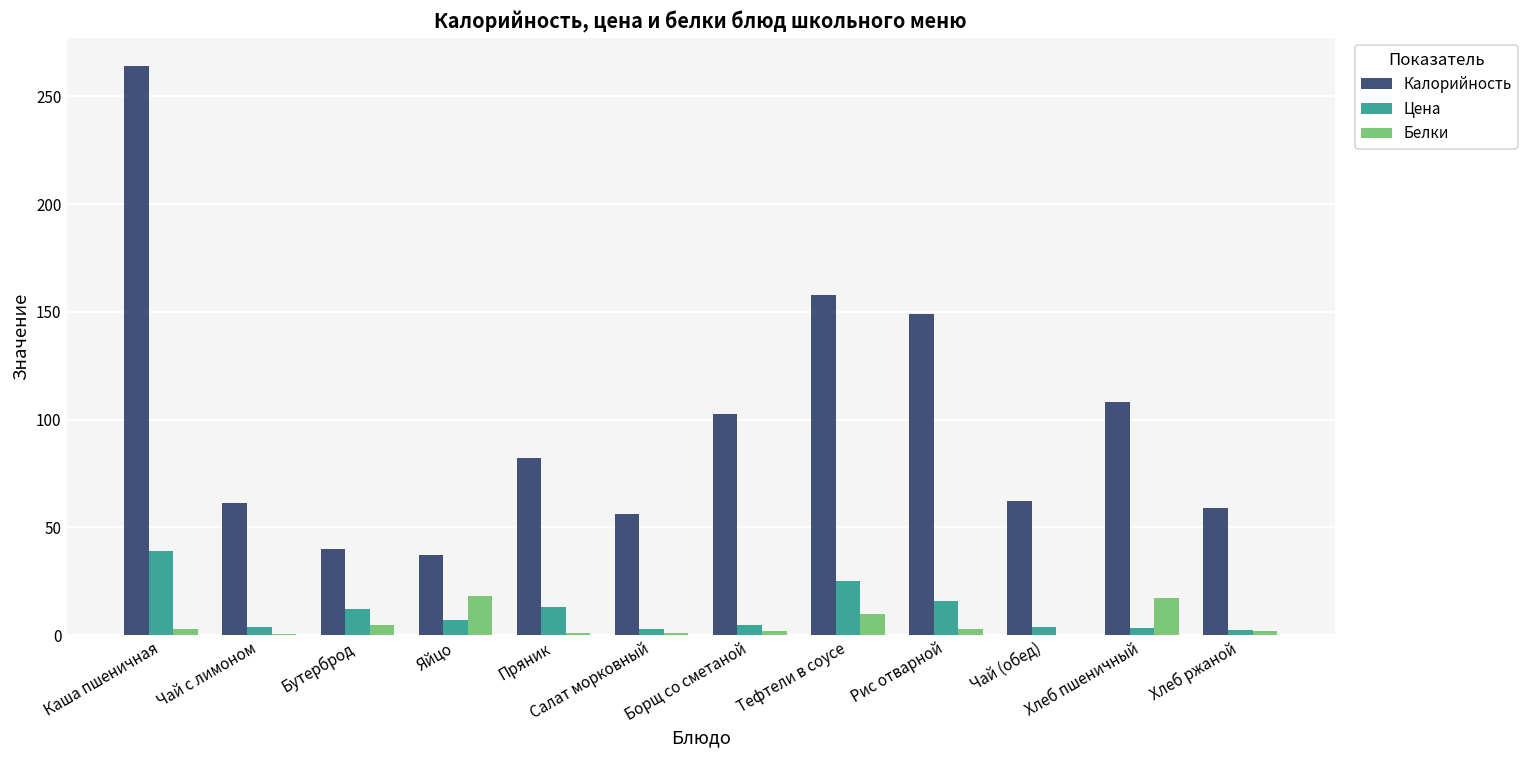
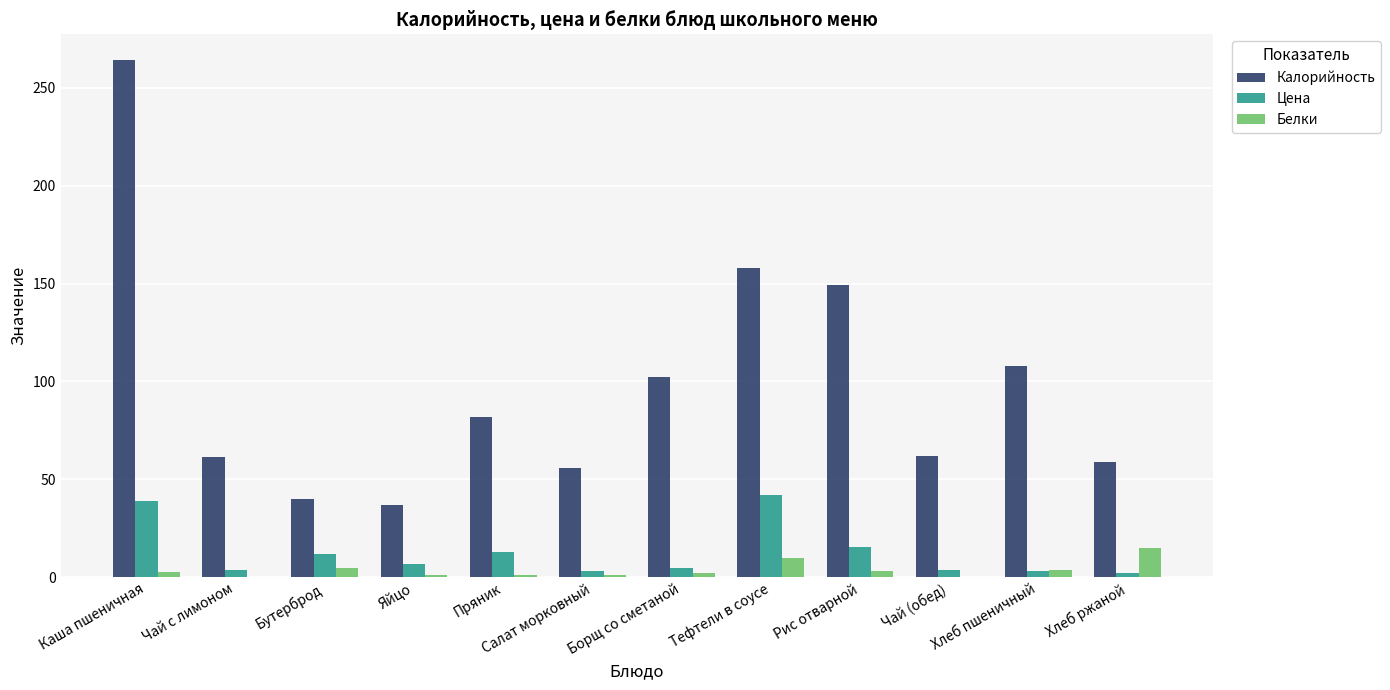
  {
    "Калорийность": {
      "Каша пшеничная": 264,
      "Чай с лимоном": 62,
      "Бутерброд": 40,
      "Яйцо": 37,
      "Пряник": 82,
      "Салат морковный": 56,
      "Борщ со сметаной": 103,
      "Тефтели в соусе": 158,
      "Рис отварной": 149,
      "Чай (обед)": 62,
      "Хлеб пшеничный": 108,
      "Хлеб ржаной": 59
    },
    "Цена": {
      "Каша пшеничная": 39,
      "Чай с лимоном": 4,
      "Бутерброд": 12,
      "Яйцо": 7,
      "Пряник": 13,
      "Салат морковный": 3,
      "Борщ со сметаной": 5,
-     "Тефтели в соусе": 25,
+     "Тефтели в соусе": 42,
      "Рис отварной": 16,
      "Чай (обед)": 4,
      "Хлеб пшеничный": 3,
      "Хлеб ржаной": 2
    },
    "Белки": {
      "Каша пшеничная": 3,
      "Бутерброд": 5,
-     "Яйцо": 18,
+     "Яйцо": 1,
      "Борщ со сметаной": 2,
      "Тефтели в соусе": 10,
      "Рис отварной": 3,
      "Чай (обед)": 0,
-     "Хлеб пшеничный": 17,
-     "Хлеб ржаной": 2
+     "Хлеб пшеничный": 4,
+     "Хлеб ржаной": 15
    }
  }
